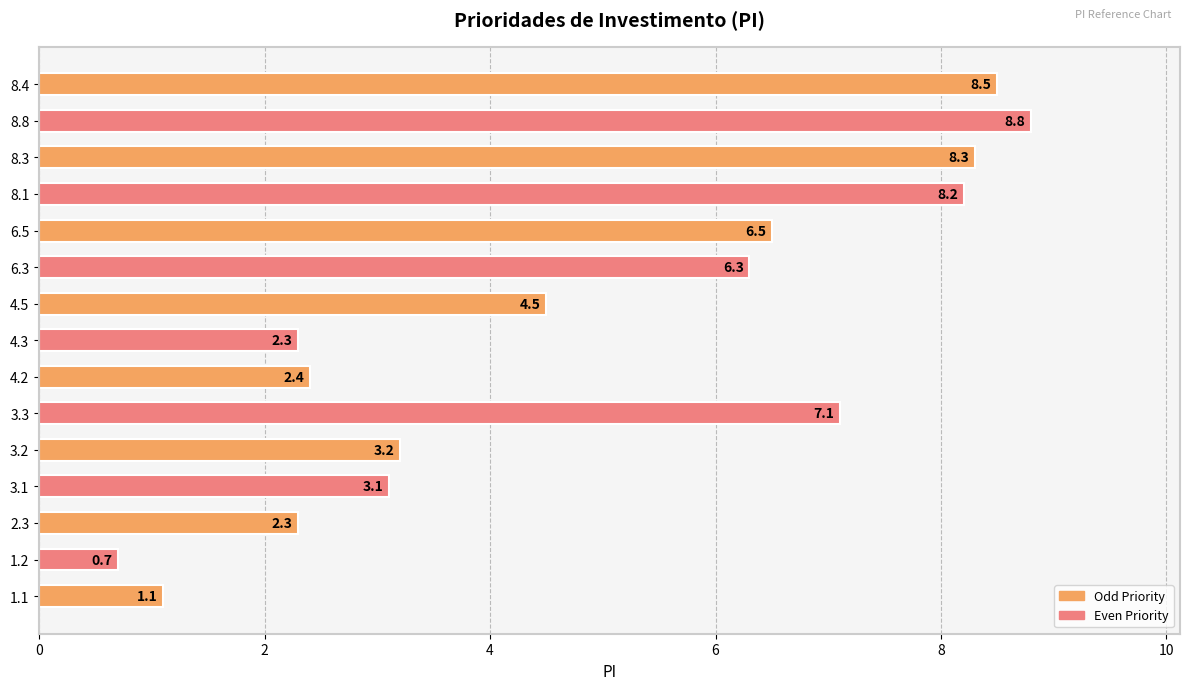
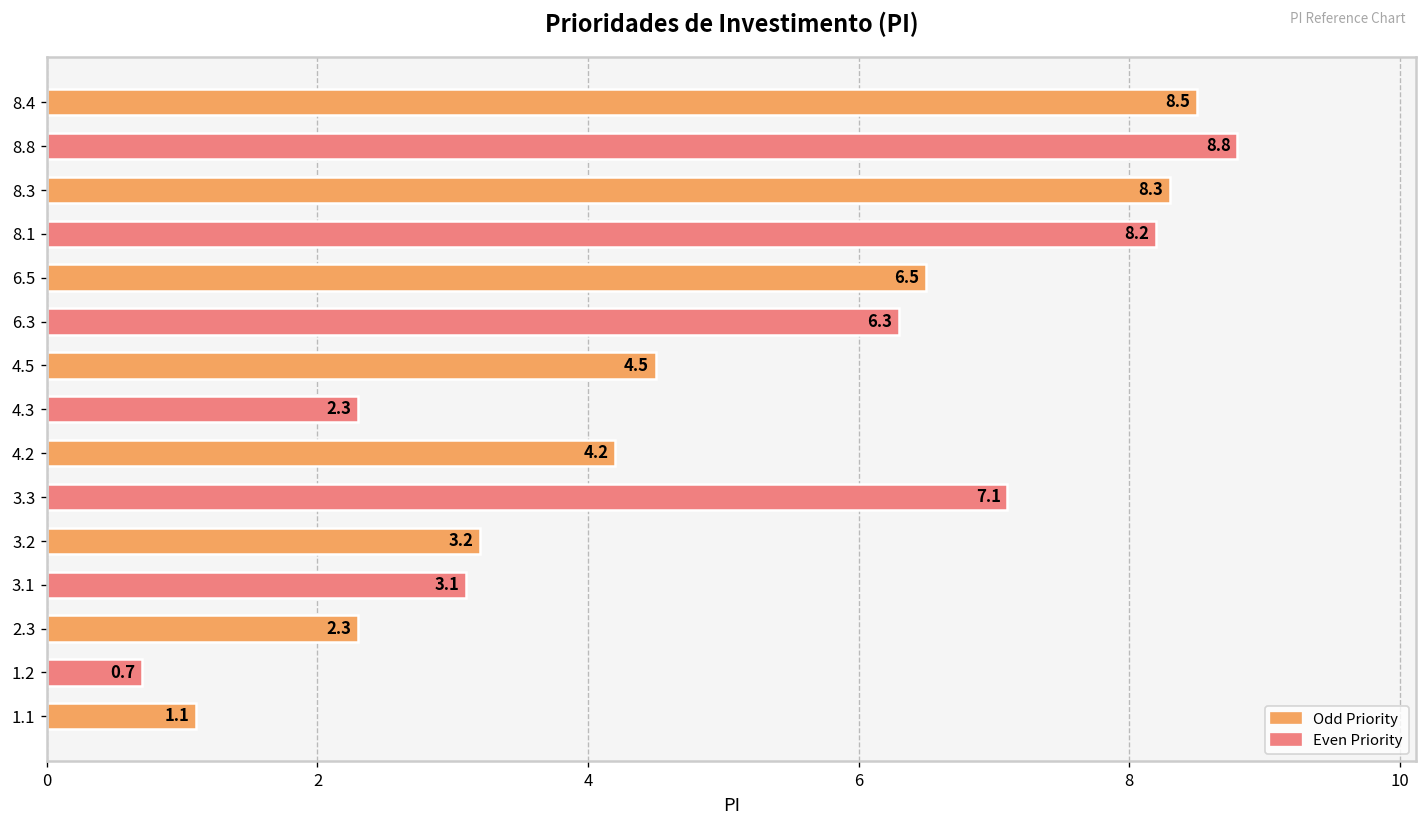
  {
    "8.4": 8.5,
    "8.8": 8.8,
    "8.3": 8.3,
    "8.1": 8.2,
    "6.5": 6.5,
    "6.3": 6.3,
    "4.5": 4.5,
    "4.3": 2.3,
-   "4.2": 2.4,
+   "4.2": 4.2,
    "3.3": 7.1,
    "3.2": 3.2,
    "3.1": 3.1,
    "2.3": 2.3,
    "1.2": 0.7,
    "1.1": 1.1
  }
